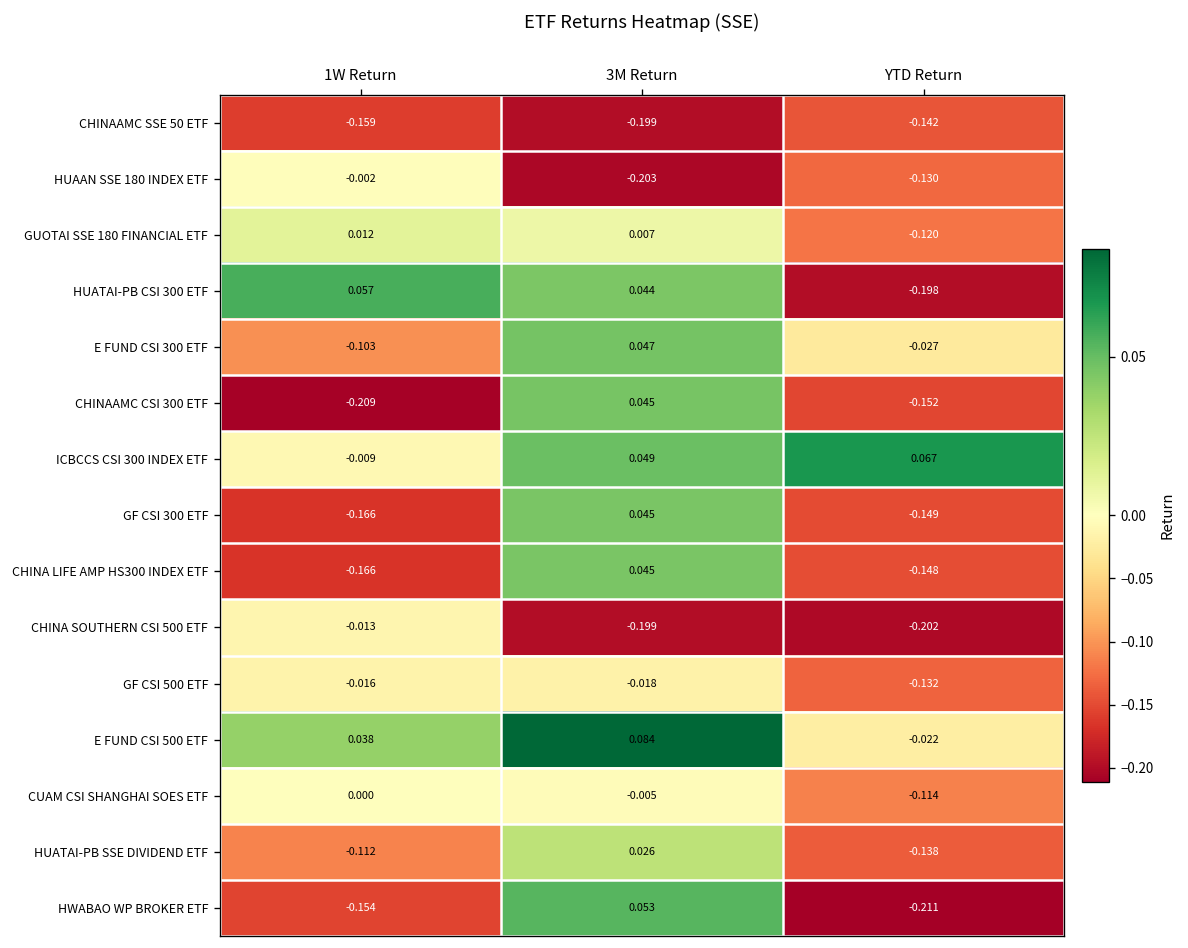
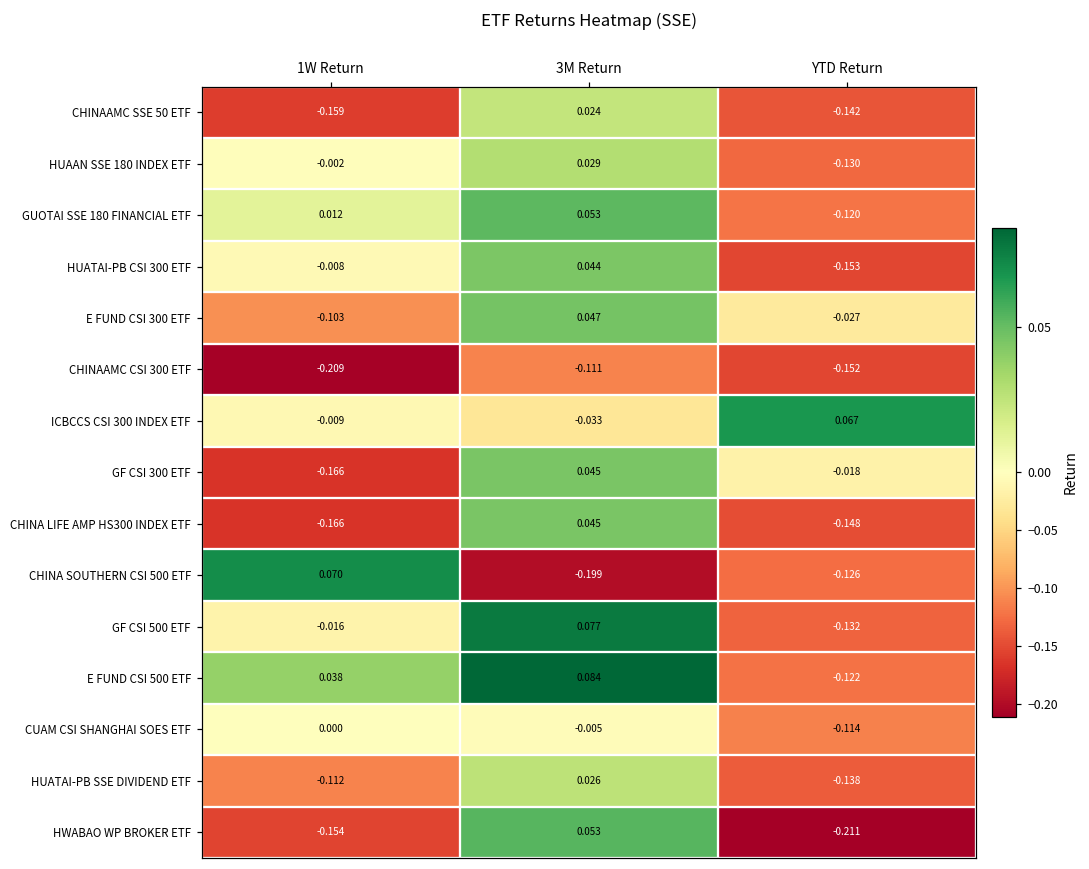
  {
    "CHINAAMC SSE 50 ETF": {
      "1W Return": -0.159,
-     "3M Return": -0.199,
+     "3M Return": 0.024,
      "YTD Return": -0.142
    },
    "HUAAN SSE 180 INDEX ETF": {
      "1W Return": -0.002,
-     "3M Return": -0.203,
+     "3M Return": 0.029,
      "YTD Return": -0.130
    },
    "GUOTAI SSE 180 FINANCIAL ETF": {
      "1W Return": 0.012,
-     "3M Return": 0.007,
+     "3M Return": 0.053,
      "YTD Return": -0.120
    },
    "HUATAI-PB CSI 300 ETF": {
-     "1W Return": 0.057,
+     "1W Return": -0.008,
      "3M Return": 0.044,
-     "YTD Return": -0.198
+     "YTD Return": -0.153
    },
    "E FUND CSI 300 ETF": {
      "1W Return": -0.103,
      "3M Return": 0.047,
      "YTD Return": -0.027
    },
    "CHINAAMC CSI 300 ETF": {
      "1W Return": -0.209,
-     "3M Return": 0.045,
+     "3M Return": -0.111,
      "YTD Return": -0.152
    },
    "ICBCCS CSI 300 INDEX ETF": {
      "1W Return": -0.009,
-     "3M Return": 0.049,
+     "3M Return": -0.033,
      "YTD Return": 0.067
    },
    "GF CSI 300 ETF": {
      "1W Return": -0.166,
      "3M Return": 0.045,
-     "YTD Return": -0.149
+     "YTD Return": -0.018
    },
    "CHINA LIFE AMP HS300 INDEX ETF": {
      "1W Return": -0.166,
      "3M Return": 0.045,
      "YTD Return": -0.148
    },
    "CHINA SOUTHERN CSI 500 ETF": {
-     "1W Return": -0.013,
+     "1W Return": 0.070,
      "3M Return": -0.199,
-     "YTD Return": -0.202
+     "YTD Return": -0.126
    },
    "GF CSI 500 ETF": {
      "1W Return": -0.016,
-     "3M Return": -0.018,
+     "3M Return": 0.077,
      "YTD Return": -0.132
    },
    "E FUND CSI 500 ETF": {
      "1W Return": 0.038,
      "3M Return": 0.084,
-     "YTD Return": -0.022
+     "YTD Return": -0.122
    },
    "CUAM CSI SHANGHAI SOES ETF": {
      "1W Return": 0.000,
      "3M Return": -0.005,
      "YTD Return": -0.114
    },
    "HUATAI-PB SSE DIVIDEND ETF": {
      "1W Return": -0.112,
      "3M Return": 0.026,
      "YTD Return": -0.138
    },
    "HWABAO WP BROKER ETF": {
      "1W Return": -0.154,
      "3M Return": 0.053,
      "YTD Return": -0.211
    }
  }
